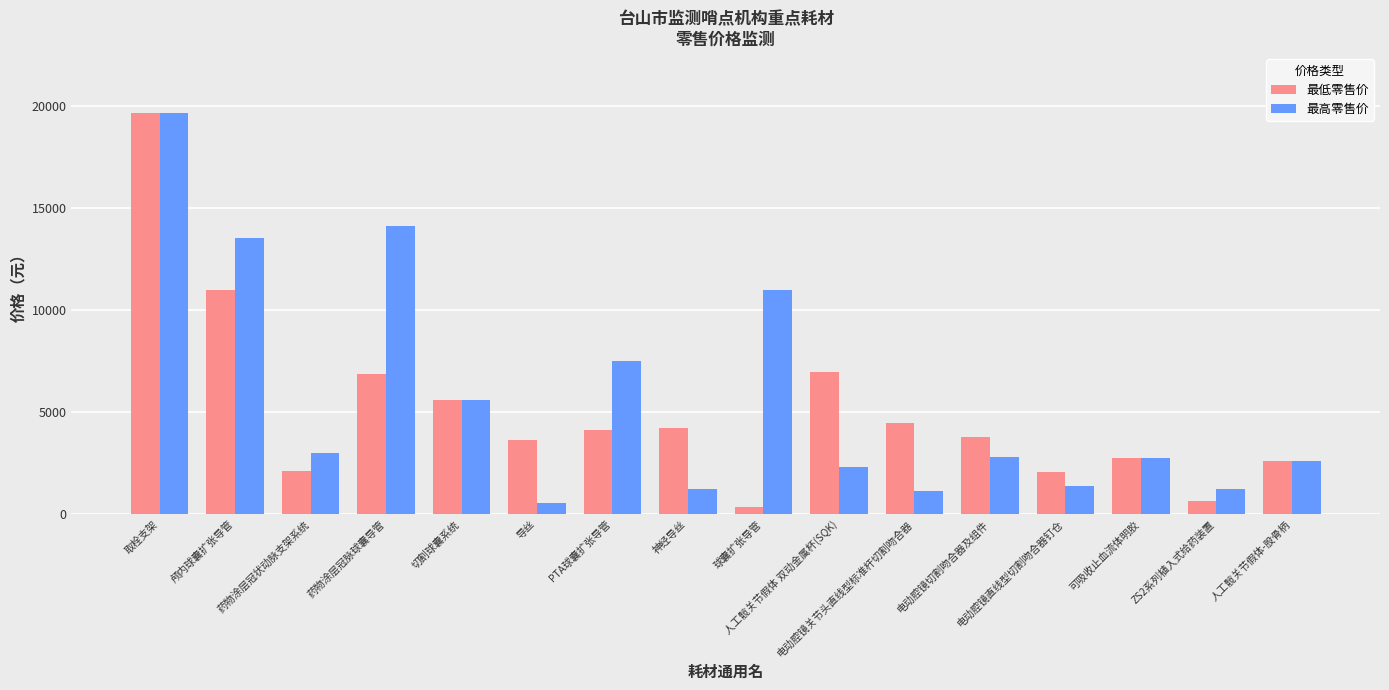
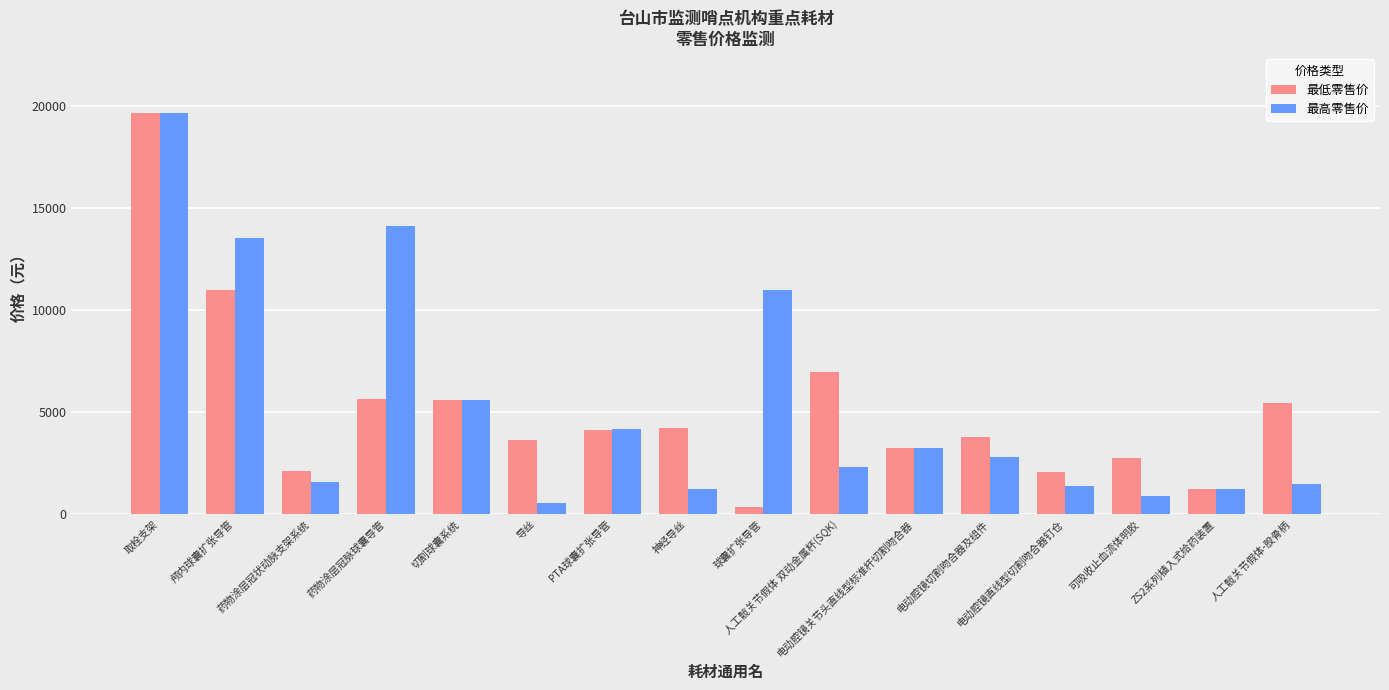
  {
    "最低零售价": {
      "取栓支架": 19600,
      "颅内球囊扩张导管": 11000,
      "药物涂层冠状动脉支架系统": 2100,
-     "药物涂层冠脉球囊导管": 6800,
+     "药物涂层冠脉球囊导管": 5600,
      "切割球囊系统": 5600,
      "导丝": 3700,
      "PTA球囊扩张导管": 4100,
      "神经导丝": 4200,
      "球囊扩张导管": 300,
      "人工髋关节假体 双动金属杯(SQK)": 7000,
-     "电动腔镜关节头直线型标准杆切割吻合器": 4500,
+     "电动腔镜关节头直线型标准杆切割吻合器": 3300,
      "电动腔镜切割吻合器及组件": 3800,
      "电动腔镜直线型切割吻合器钉仓": 2100,
      "可吸收止血流体明胶": 2800,
-     "ZS2系列植入式给药装置": 700,
-     "人工髋关节假体-股骨柄": 2600
+     "ZS2系列植入式给药装置": 1200,
+     "人工髋关节假体-股骨柄": 5400
    },
    "最高零售价": {
      "取栓支架": 19600,
      "颅内球囊扩张导管": 13500,
-     "药物涂层冠状动脉支架系统": 3000,
+     "药物涂层冠状动脉支架系统": 1600,
      "药物涂层冠脉球囊导管": 14100,
      "切割球囊系统": 5600,
      "导丝": 600,
-     "PTA球囊扩张导管": 7500,
+     "PTA球囊扩张导管": 4200,
      "神经导丝": 1200,
      "球囊扩张导管": 11000,
      "人工髋关节假体 双动金属杯(SQK)": 2300,
-     "电动腔镜关节头直线型标准杆切割吻合器": 1100,
+     "电动腔镜关节头直线型标准杆切割吻合器": 3300,
      "电动腔镜切割吻合器及组件": 2800,
      "电动腔镜直线型切割吻合器钉仓": 1400,
-     "可吸收止血流体明胶": 2800,
+     "可吸收止血流体明胶": 900,
      "ZS2系列植入式给药装置": 1200,
-     "人工髋关节假体-股骨柄": 2600
+     "人工髋关节假体-股骨柄": 1500
    }
  }
